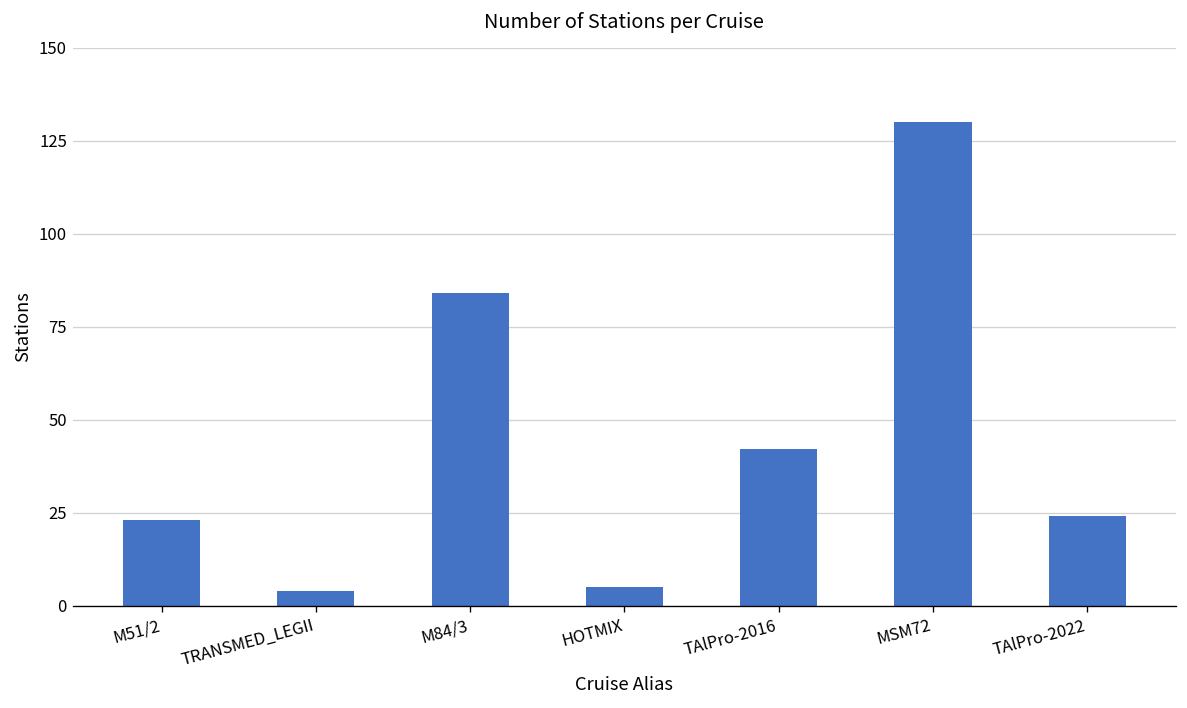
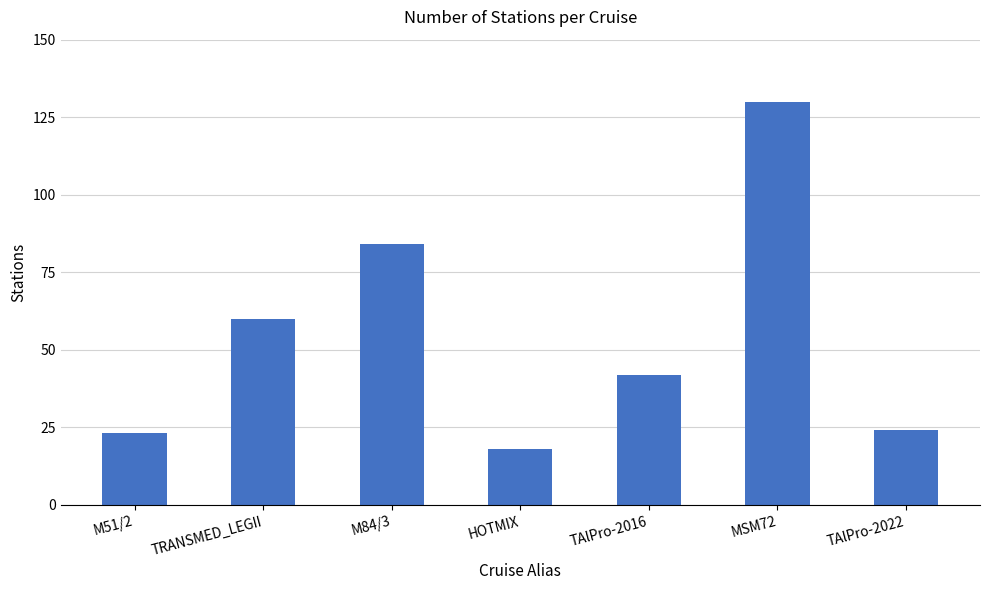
  {
    "M51/2": 23,
-   "TRANSMED_LEGII": 4,
+   "TRANSMED_LEGII": 60,
    "M84/3": 84,
-   "HOTMIX": 5,
+   "HOTMIX": 18,
    "TAlPro-2016": 42,
    "MSM72": 130,
    "TAlPro-2022": 24
  }
